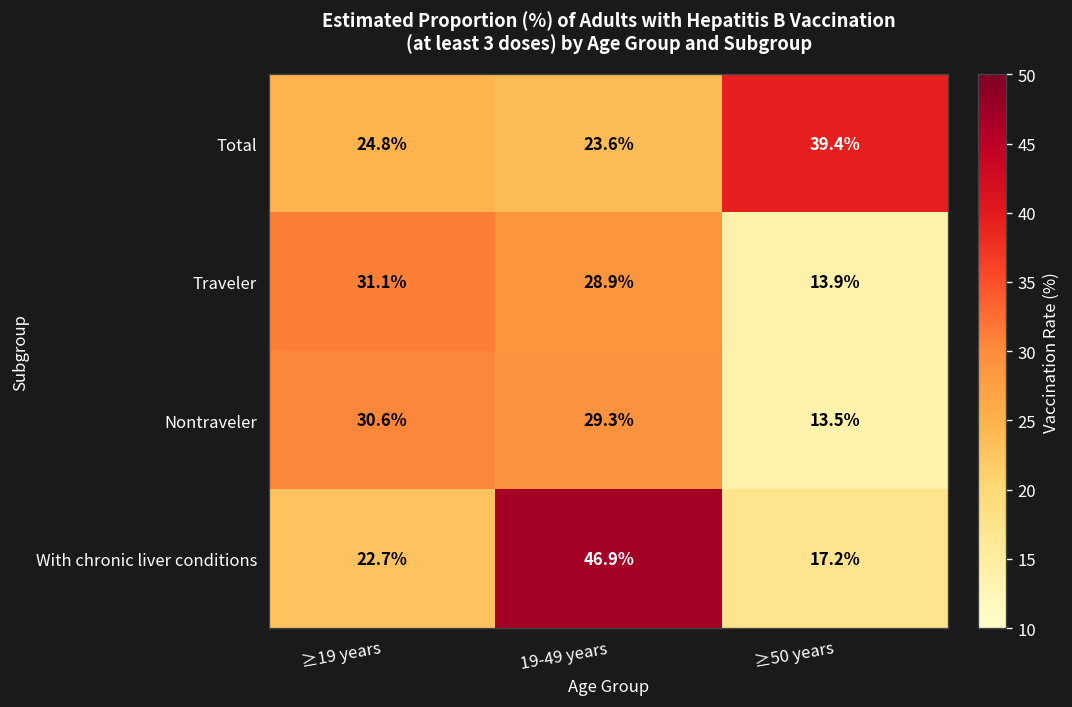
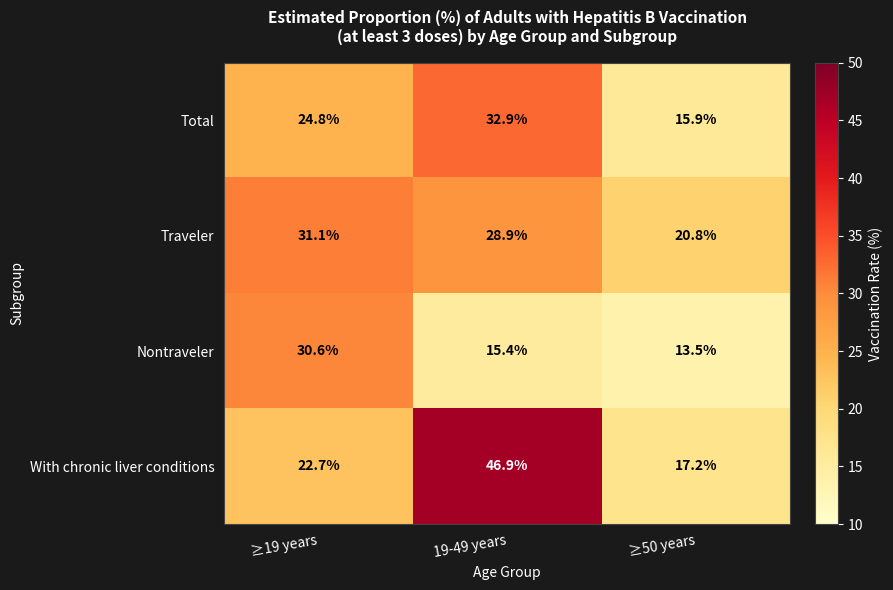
  {
    "Total": {
      "≥19 years": "24.8%",
-     "19-49 years": "23.6%",
-     "≥50 years": "39.4%"
+     "19-49 years": "32.9%",
+     "≥50 years": "15.9%"
    },
    "Traveler": {
      "≥19 years": "31.1%",
      "19-49 years": "28.9%",
-     "≥50 years": "13.9%"
+     "≥50 years": "20.8%"
    },
    "Nontraveler": {
      "≥19 years": "30.6%",
-     "19-49 years": "29.3%",
+     "19-49 years": "15.4%",
      "≥50 years": "13.5%"
    },
    "With chronic liver conditions": {
      "≥19 years": "22.7%",
      "19-49 years": "46.9%",
      "≥50 years": "17.2%"
    }
  }
